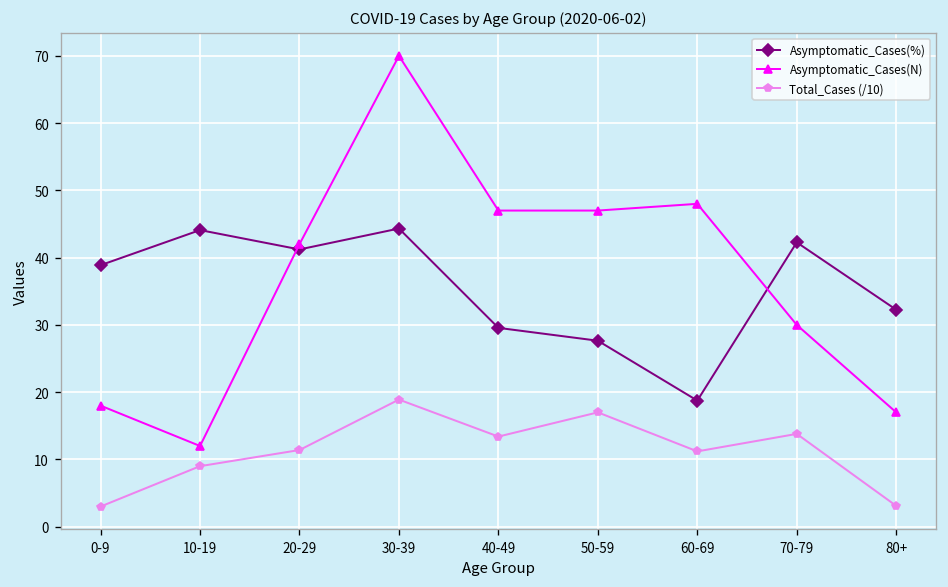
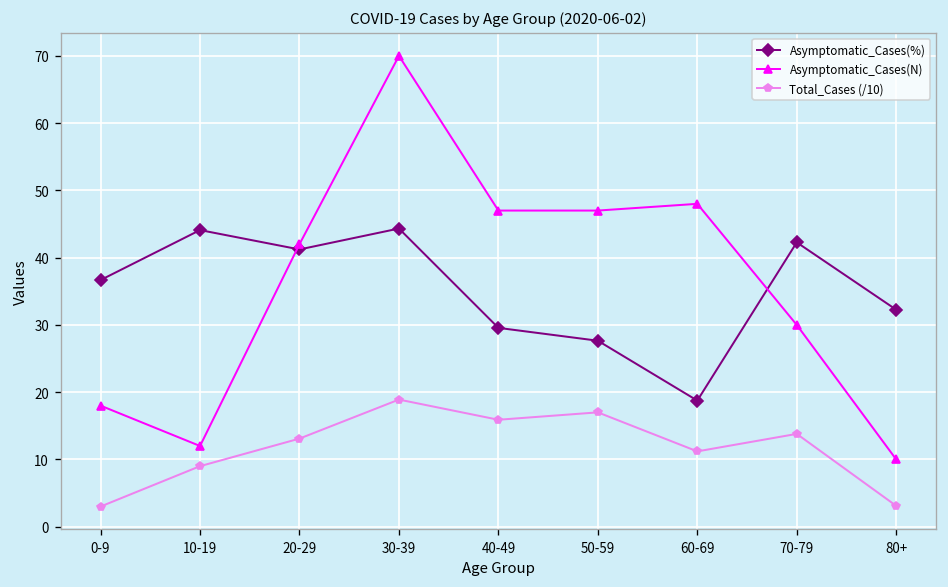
  {
    "Asymptomatic_Cases(%)": {
-     "0-9": 39,
+     "0-9": 37,
      "10-19": 44,
      "20-29": 41,
      "30-39": 44,
      "40-49": 30,
      "50-59": 28,
      "60-69": 19,
      "70-79": 42,
      "80+": 32
    },
    "Asymptomatic_Cases(N)": {
      "0-9": 18,
      "10-19": 12,
      "20-29": 42,
      "30-39": 70,
      "40-49": 47,
      "50-59": 47,
      "60-69": 48,
      "70-79": 30,
-     "80+": 17
+     "80+": 10
    },
    "Total_Cases (/10)": {
      "0-9": 3,
      "10-19": 9,
-     "20-29": 11,
+     "20-29": 13,
      "30-39": 19,
-     "40-49": 13,
+     "40-49": 16,
      "50-59": 17,
      "60-69": 11,
      "70-79": 14,
      "80+": 3
    }
  }
